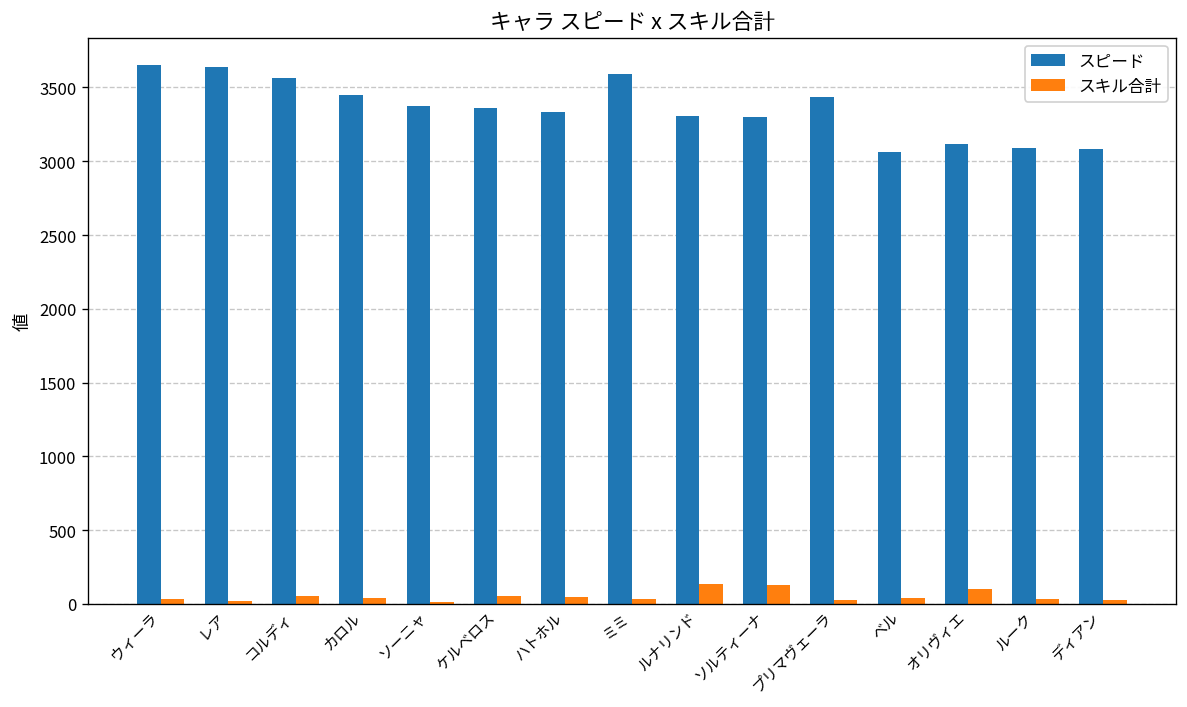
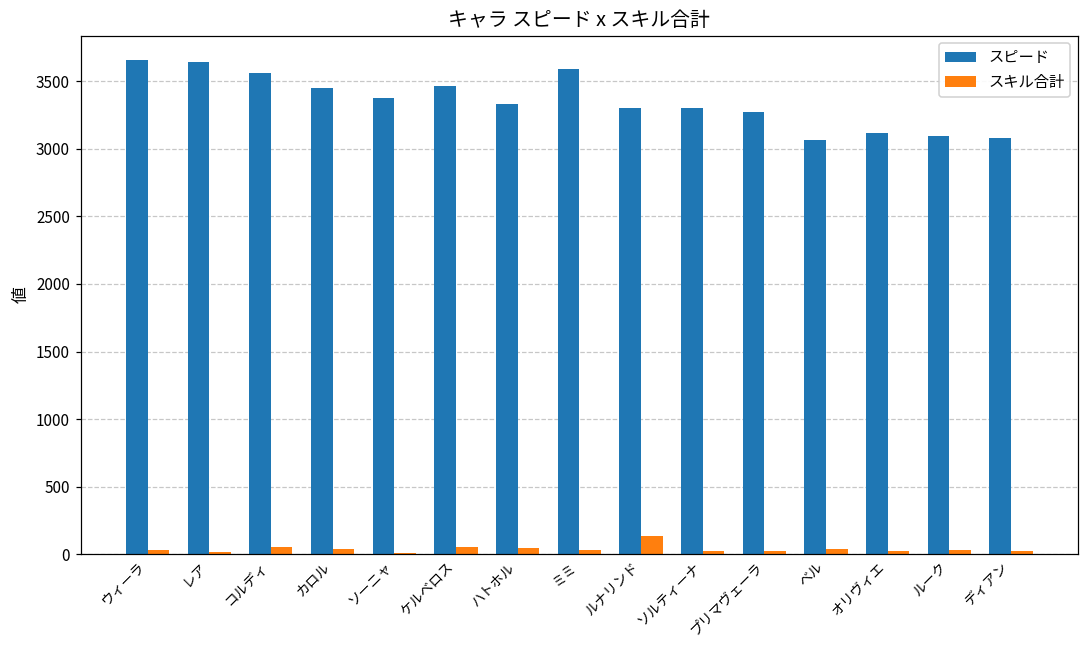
  {
    "スピード": {
      "ウィーラ": 3650,
      "レア": 3640,
      "コルディ": 3560,
      "カロル": 3450,
      "ソーニャ": 3380,
-     "ケルベロス": 3360,
+     "ケルベロス": 3470,
      "ハトホル": 3330,
      "ミミ": 3590,
      "ルナリンド": 3300,
      "ソルティーナ": 3300,
-     "プリマヴェーラ": 3430,
+     "プリマヴェーラ": 3270,
      "ベル": 3060,
      "オリヴィエ": 3120,
      "ルーク": 3090,
      "ディアン": 3080
    },
    "スキル合計": {
      "ウィーラ": 40,
      "レア": 20,
      "コルディ": 50,
      "カロル": 40,
      "ケルベロス": 60,
      "ハトホル": 50,
      "ミミ": 30,
      "ルナリンド": 130,
-     "ソルティーナ": 130,
+     "ソルティーナ": 30,
      "プリマヴェーラ": 30,
      "ベル": 40,
-     "オリヴィエ": 100,
+     "オリヴィエ": 20,
      "ルーク": 30,
      "ディアン": 20
    }
  }
